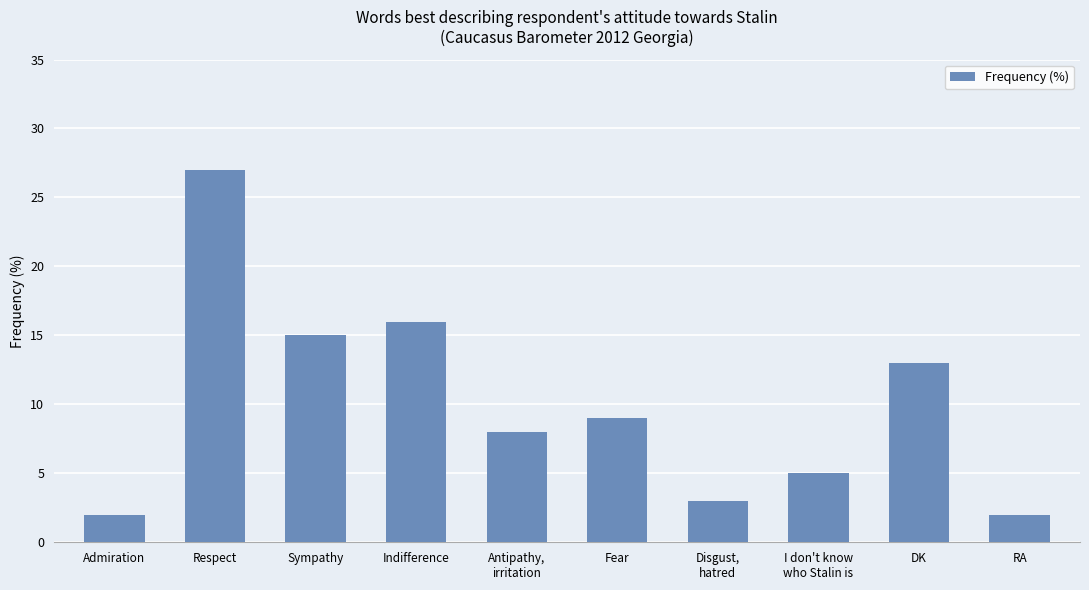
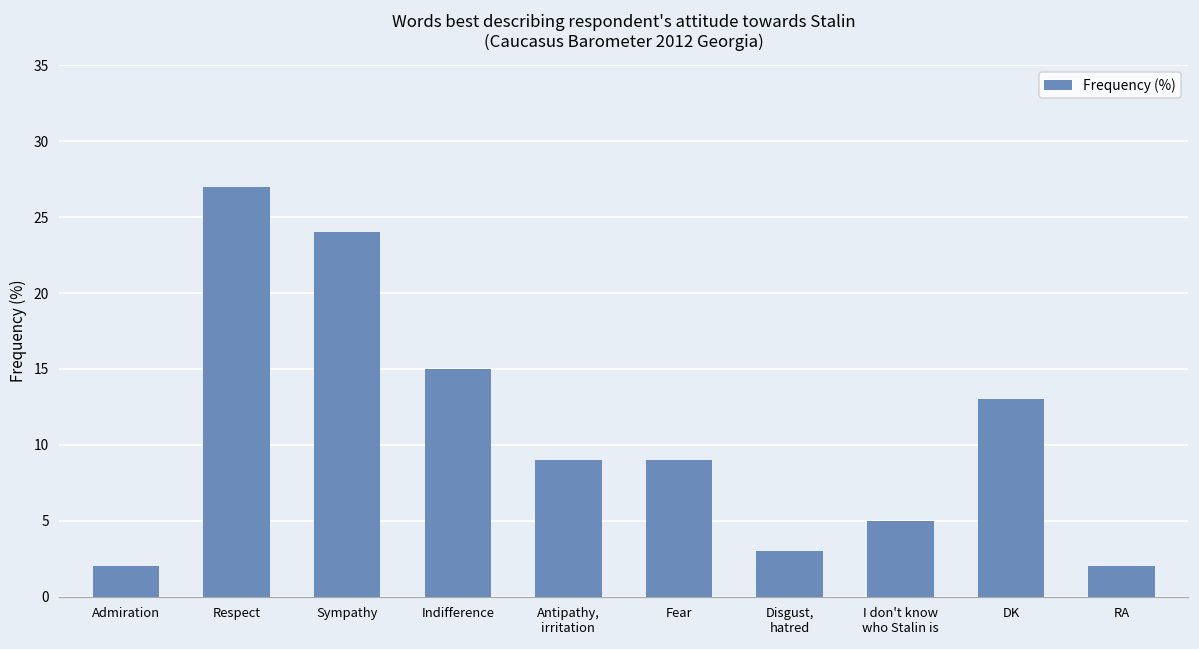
  {
    "Admiration": 2,
    "Respect": 27,
-   "Sympathy": 15,
-   "Indifference": 16,
-   "Antipathy, irritation": 8,
+   "Sympathy": 24,
+   "Indifference": 15,
+   "Antipathy, irritation": 9,
    "Fear": 9,
    "Disgust, hatred": 3,
    "I don't know who Stalin is": 5,
    "DK": 13,
    "RA": 2
  }
